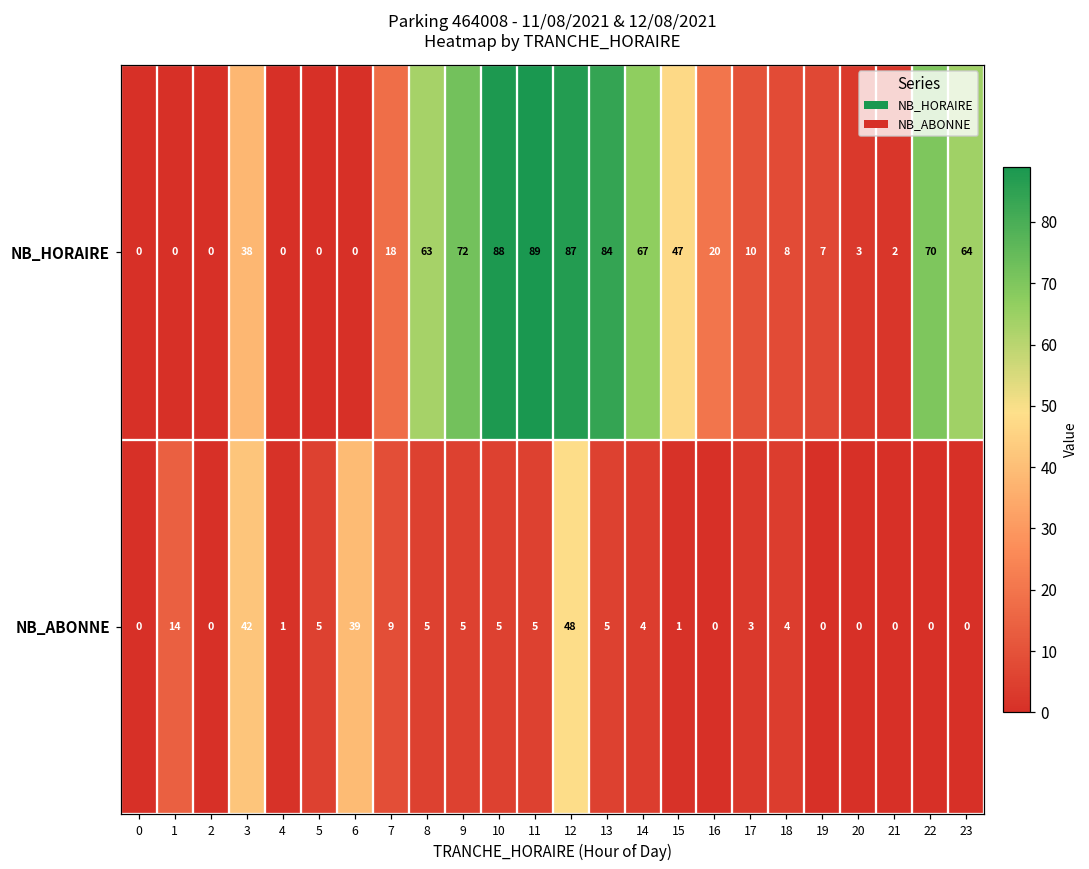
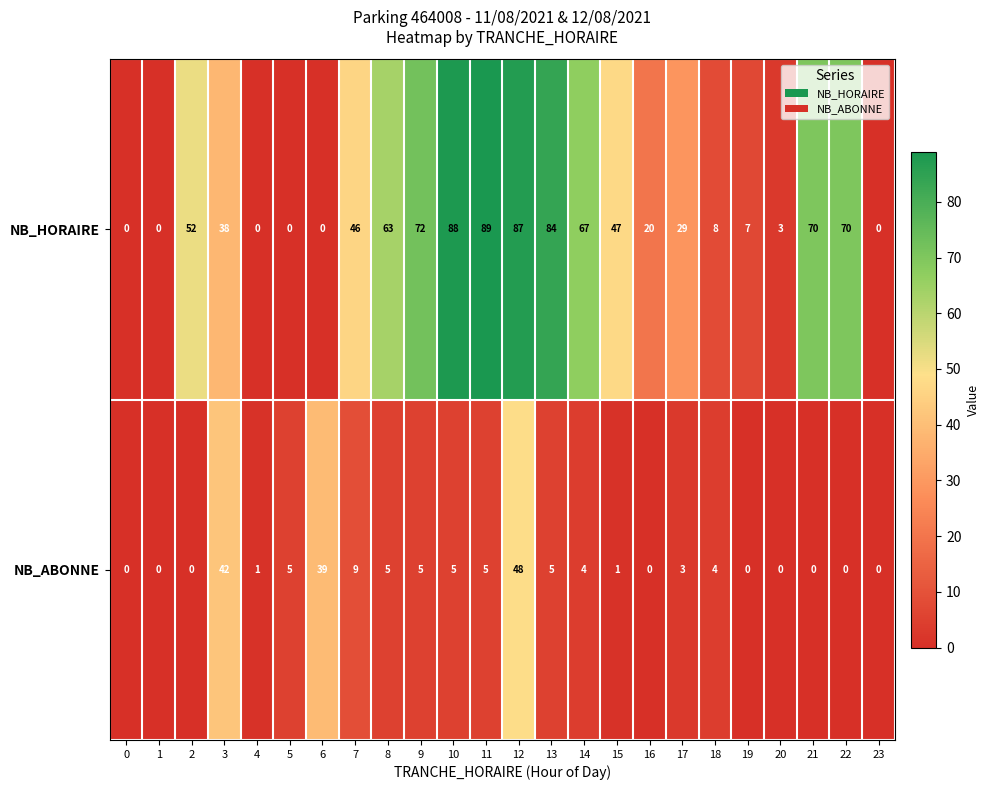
  {
    "NB_HORAIRE": {
      "0": 0,
      "1": 0,
-     "2": 0,
+     "2": 52,
      "3": 38,
      "4": 0,
      "5": 0,
      "6": 0,
-     "7": 18,
+     "7": 46,
      "8": 63,
      "9": 72,
      "10": 88,
      "11": 89,
      "12": 87,
      "13": 84,
      "14": 67,
      "15": 47,
      "16": 20,
-     "17": 10,
+     "17": 29,
      "18": 8,
      "19": 7,
      "20": 3,
-     "21": 2,
+     "21": 70,
      "22": 70,
-     "23": 64
+     "23": 0
    },
    "NB_ABONNE": {
      "0": 0,
-     "1": 14,
+     "1": 0,
      "2": 0,
      "3": 42,
      "4": 1,
      "5": 5,
      "6": 39,
      "7": 9,
      "8": 5,
      "9": 5,
      "10": 5,
      "11": 5,
      "12": 48,
      "13": 5,
      "14": 4,
      "15": 1,
      "16": 0,
      "17": 3,
      "18": 4,
      "19": 0,
      "20": 0,
      "21": 0,
      "22": 0,
      "23": 0
    }
  }
